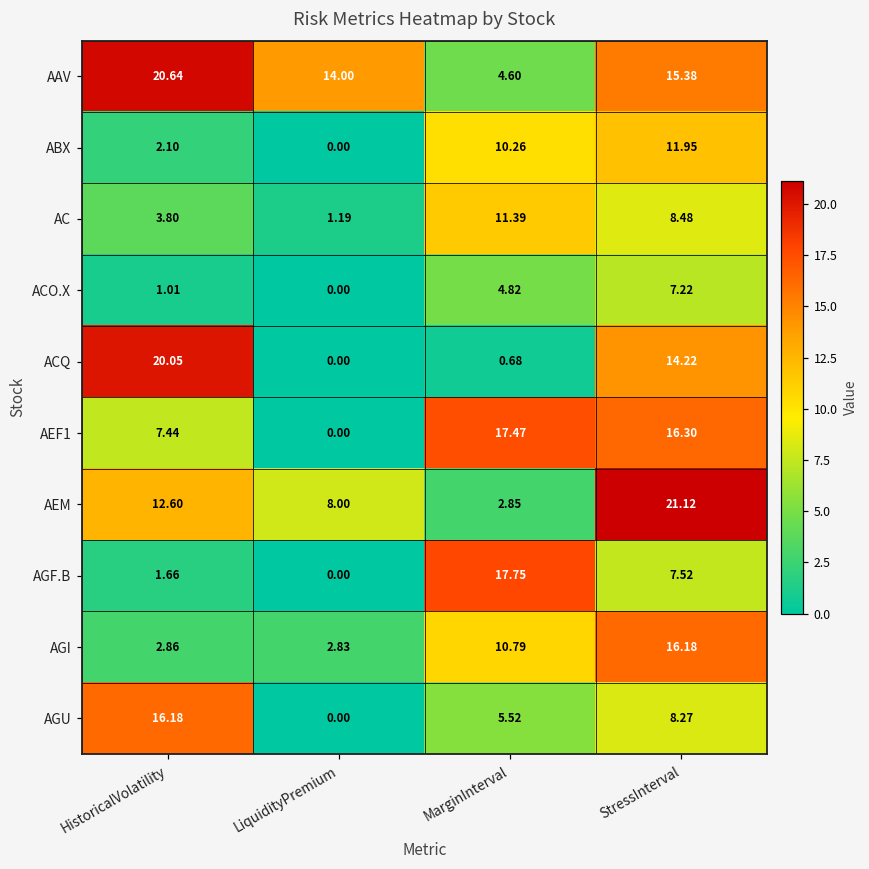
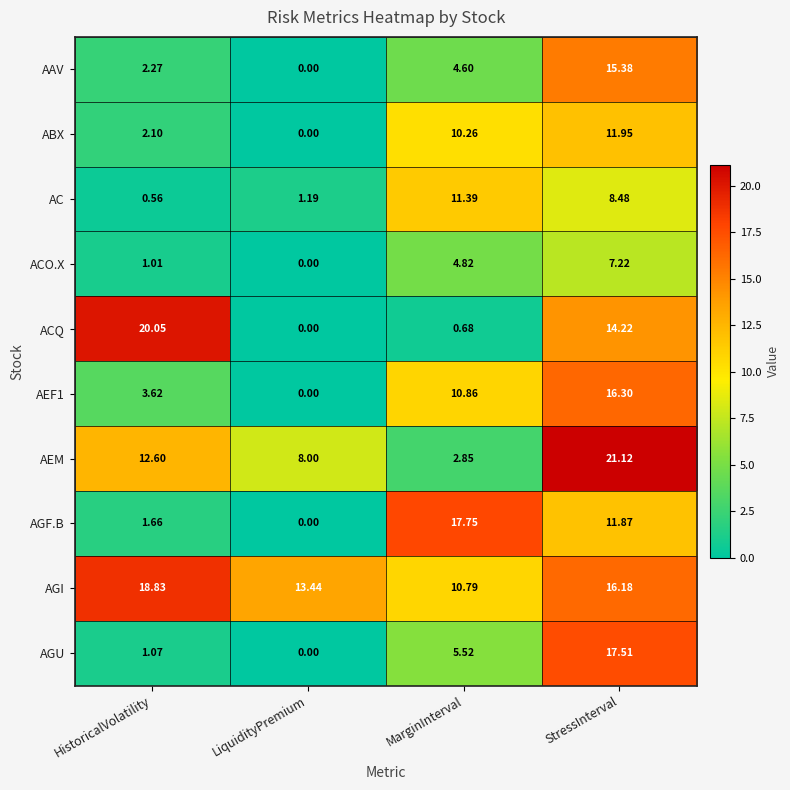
  {
    "AAV": {
-     "HistoricalVolatility": 20.64,
-     "LiquidityPremium": 14.00,
+     "HistoricalVolatility": 2.27,
+     "LiquidityPremium": 0.00,
      "MarginInterval": 4.60,
      "StressInterval": 15.38
    },
    "ABX": {
      "HistoricalVolatility": 2.10,
      "LiquidityPremium": 0.00,
      "MarginInterval": 10.26,
      "StressInterval": 11.95
    },
    "AC": {
-     "HistoricalVolatility": 3.80,
+     "HistoricalVolatility": 0.56,
      "LiquidityPremium": 1.19,
      "MarginInterval": 11.39,
      "StressInterval": 8.48
    },
    "ACO.X": {
      "HistoricalVolatility": 1.01,
      "LiquidityPremium": 0.00,
      "MarginInterval": 4.82,
      "StressInterval": 7.22
    },
    "ACQ": {
      "HistoricalVolatility": 20.05,
      "LiquidityPremium": 0.00,
      "MarginInterval": 0.68,
      "StressInterval": 14.22
    },
    "AEF1": {
-     "HistoricalVolatility": 7.44,
+     "HistoricalVolatility": 3.62,
      "LiquidityPremium": 0.00,
-     "MarginInterval": 17.47,
+     "MarginInterval": 10.86,
      "StressInterval": 16.30
    },
    "AEM": {
      "HistoricalVolatility": 12.60,
      "LiquidityPremium": 8.00,
      "MarginInterval": 2.85,
      "StressInterval": 21.12
    },
    "AGF.B": {
      "HistoricalVolatility": 1.66,
      "LiquidityPremium": 0.00,
      "MarginInterval": 17.75,
-     "StressInterval": 7.52
+     "StressInterval": 11.87
    },
    "AGI": {
-     "HistoricalVolatility": 2.86,
-     "LiquidityPremium": 2.83,
+     "HistoricalVolatility": 18.83,
+     "LiquidityPremium": 13.44,
      "MarginInterval": 10.79,
      "StressInterval": 16.18
    },
    "AGU": {
-     "HistoricalVolatility": 16.18,
+     "HistoricalVolatility": 1.07,
      "LiquidityPremium": 0.00,
      "MarginInterval": 5.52,
-     "StressInterval": 8.27
+     "StressInterval": 17.51
    }
  }
